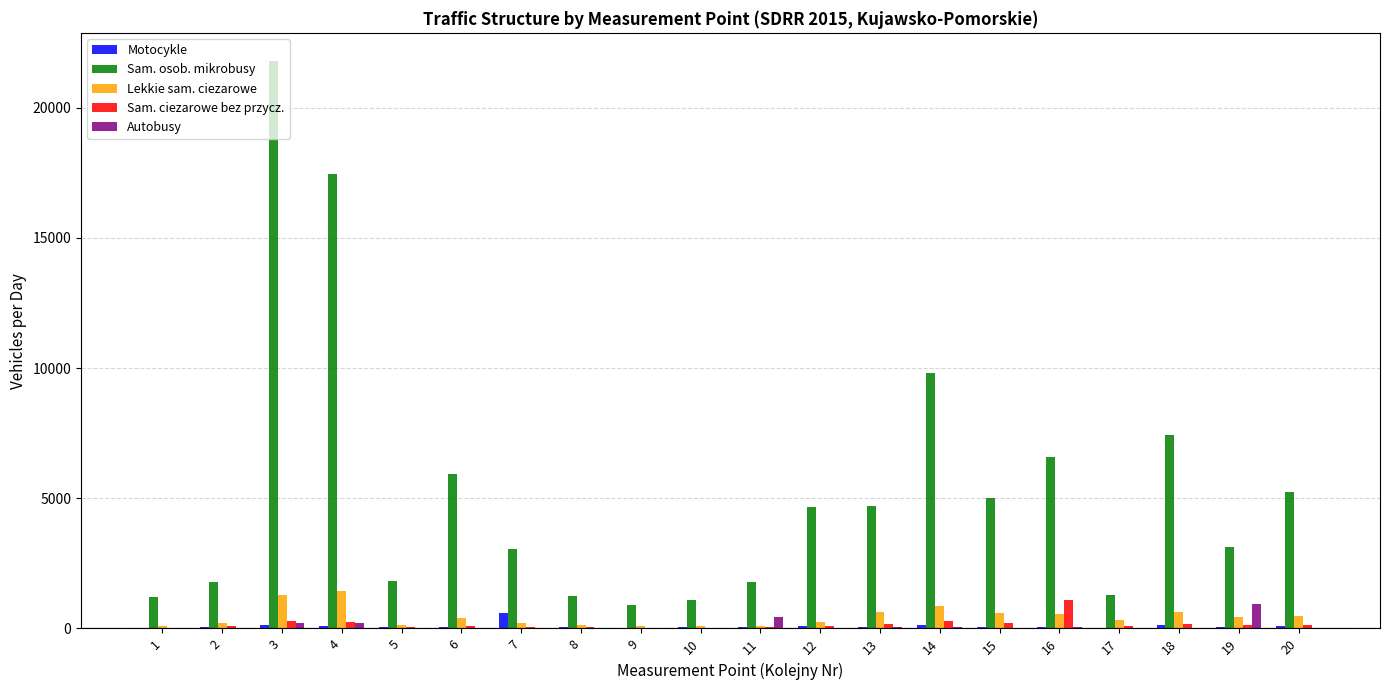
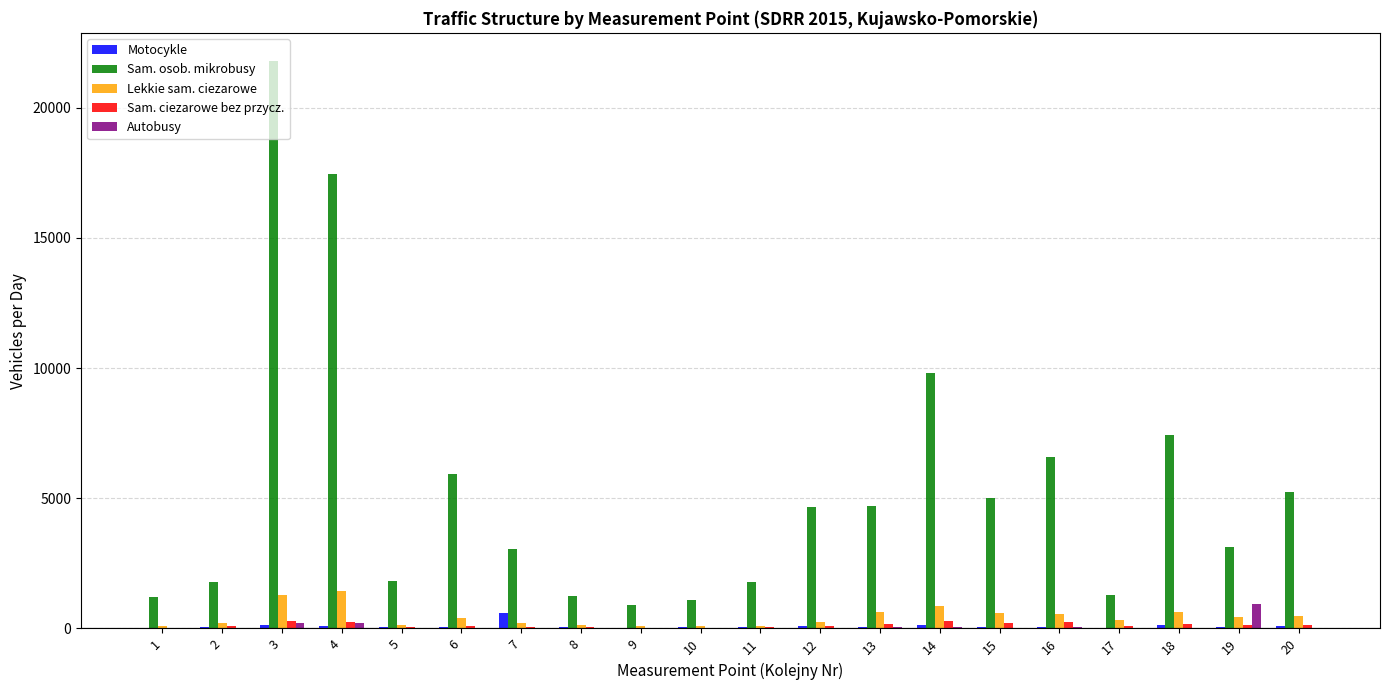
  {
    "Motocykle": {
      "3": 100,
      "4": 100,
      "7": 600,
      "14": 100,
      "18": 100
    },
    "Sam. osob. mikrobusy": {
      "1": 1200,
      "2": 1800,
      "4": 17500,
      "5": 1800,
      "6": 5900,
      "7": 3000,
      "8": 1300,
      "9": 900,
      "10": 1100,
      "11": 1800,
      "12": 4700,
      "13": 4700,
      "14": 9800,
      "15": 5000,
      "16": 6600,
      "17": 1300,
      "18": 7400,
      "19": 3100,
      "20": 5300
    },
    "Lekkie sam. ciezarowe": {
      "2": 200,
      "3": 1300,
      "4": 1500,
      "5": 100,
      "6": 400,
      "7": 200,
      "8": 100,
      "10": 100,
      "12": 200,
      "13": 600,
      "14": 900,
      "15": 600,
      "16": 500,
      "17": 300,
      "18": 600,
      "19": 500,
      "20": 500
    },
    "Sam. ciezarowe bez przycz.": {
      "3": 300,
      "4": 200,
      "6": 100,
      "12": 100,
      "13": 200,
      "14": 300,
      "15": 200,
-     "16": 1100,
+     "16": 200,
      "17": 100,
      "18": 200,
      "19": 100,
      "20": 100
    },
    "Autobusy": {
      "3": 200,
      "4": 200,
-     "11": 400,
+     "11": 0,
      "19": 900
    }
  }
